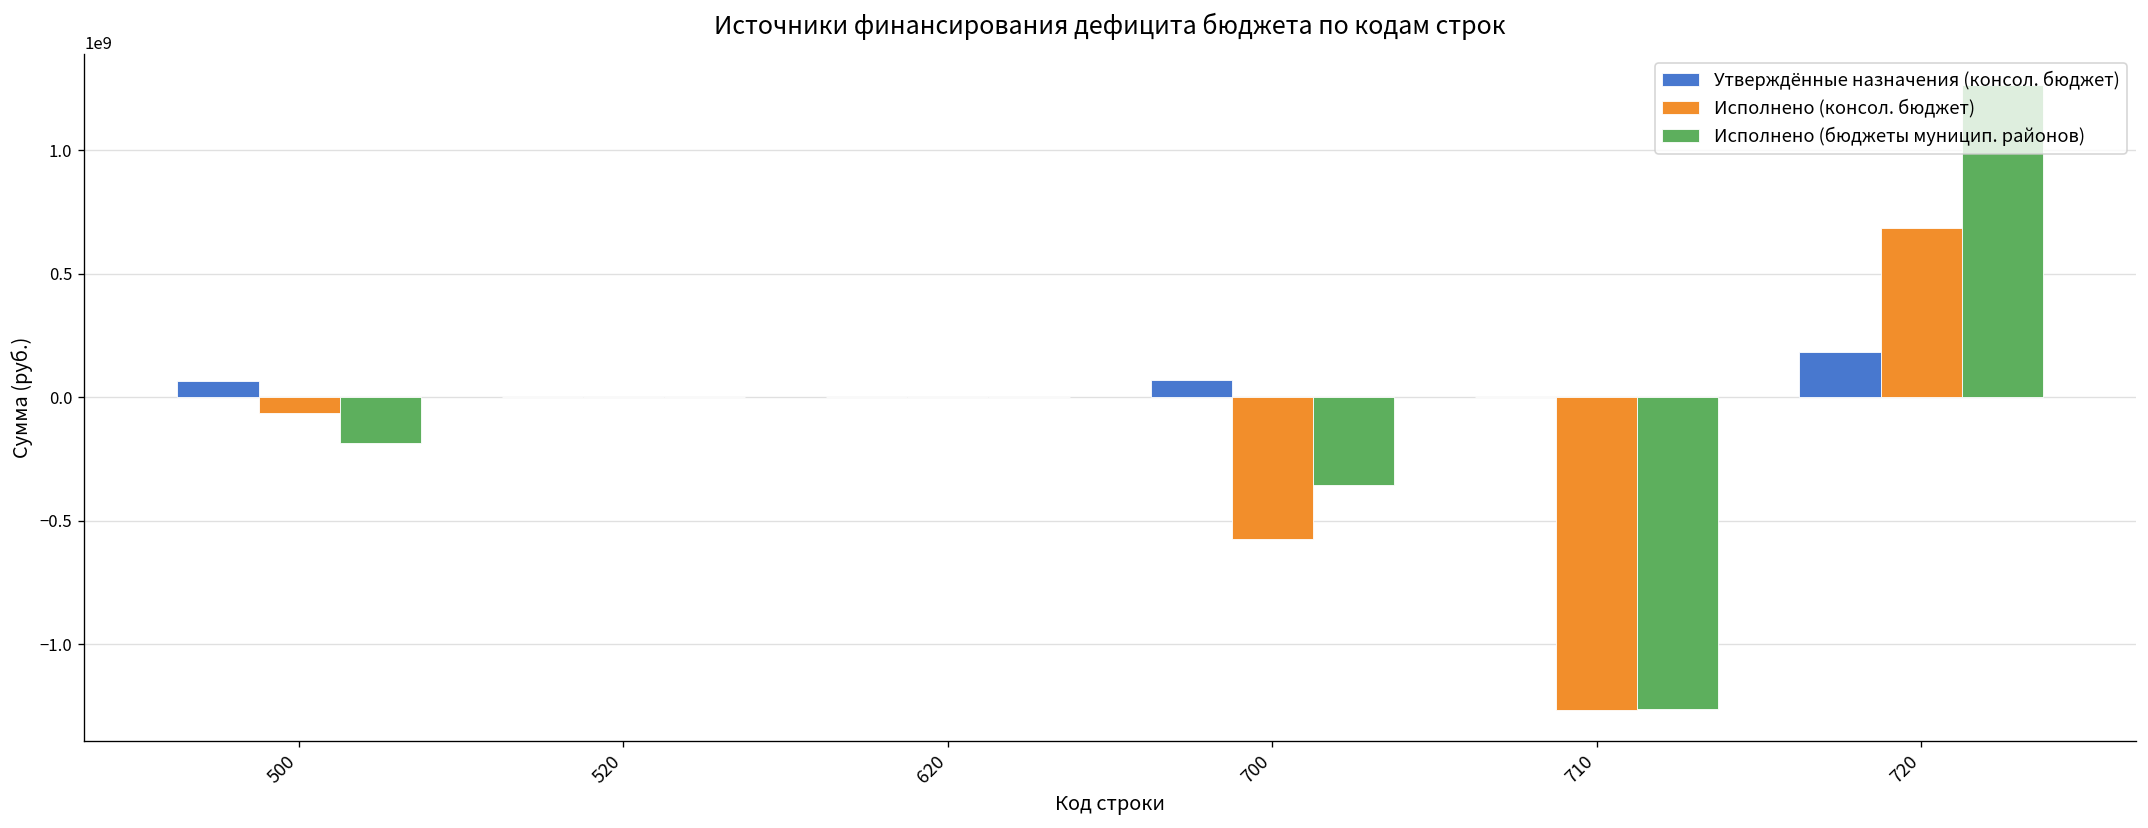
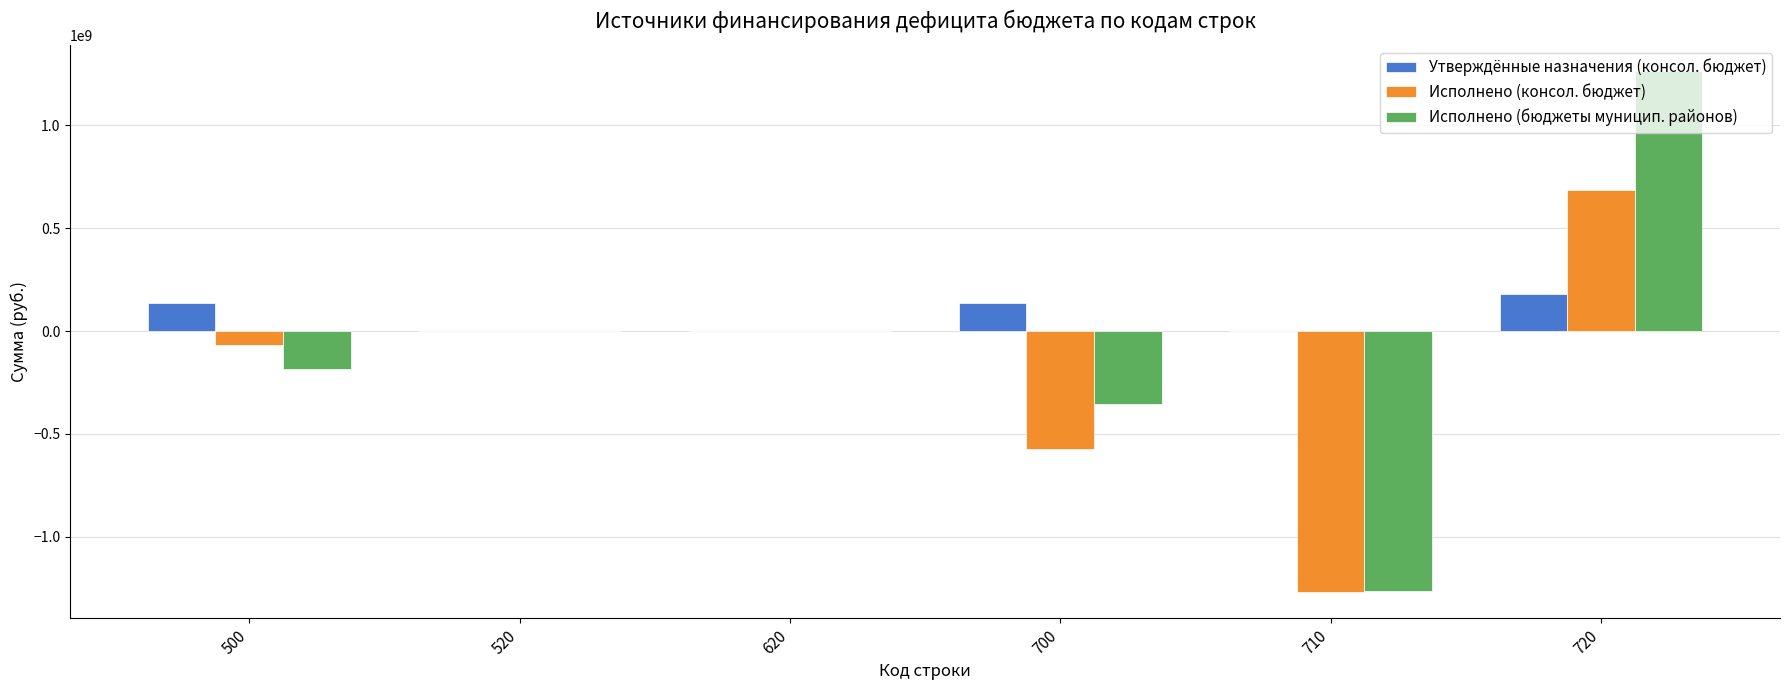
  {
    "Утверждённые назначения (консол. бюджет)": {
-     "500": 60000000,
+     "500": 140000000,
      "520": 0,
      "620": 0,
-     "700": 70000000,
+     "700": 140000000,
      "710": 0,
      "720": 180000000
    },
    "Исполнено (консол. бюджет)": {
      "500": -70000000,
      "520": 0,
      "620": 0,
      "700": -570000000,
      "710": -1270000000,
      "720": 680000000
    },
    "Исполнено (бюджеты муницип. районов)": {
      "500": -190000000,
      "520": 0,
      "620": 0,
      "700": -360000000,
      "710": -1260000000
    }
  }
